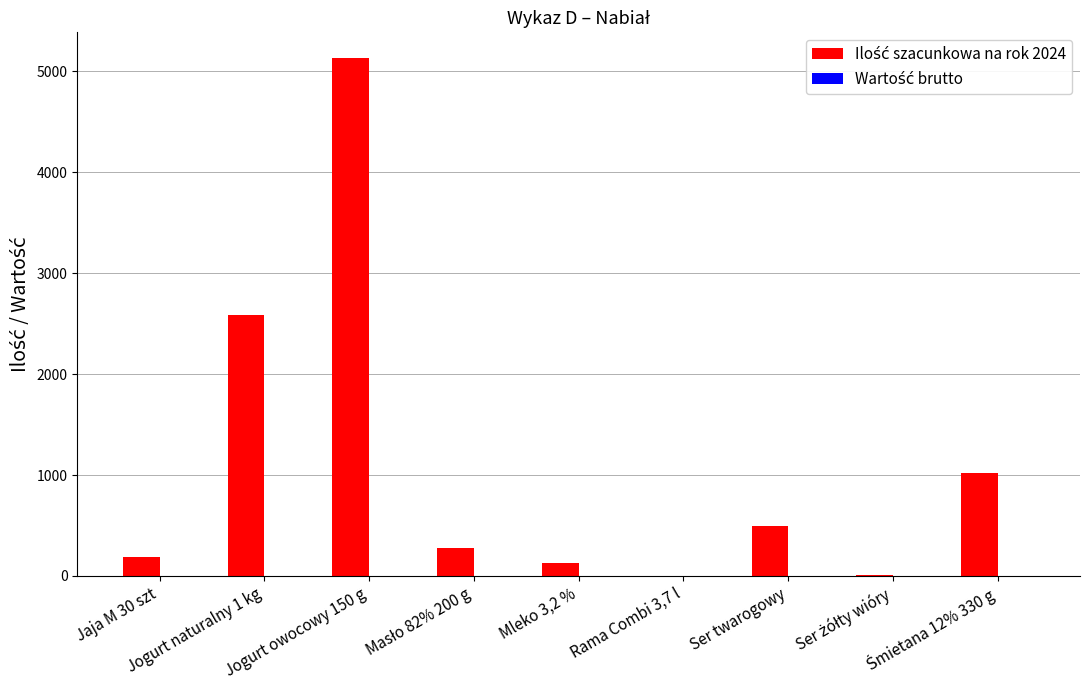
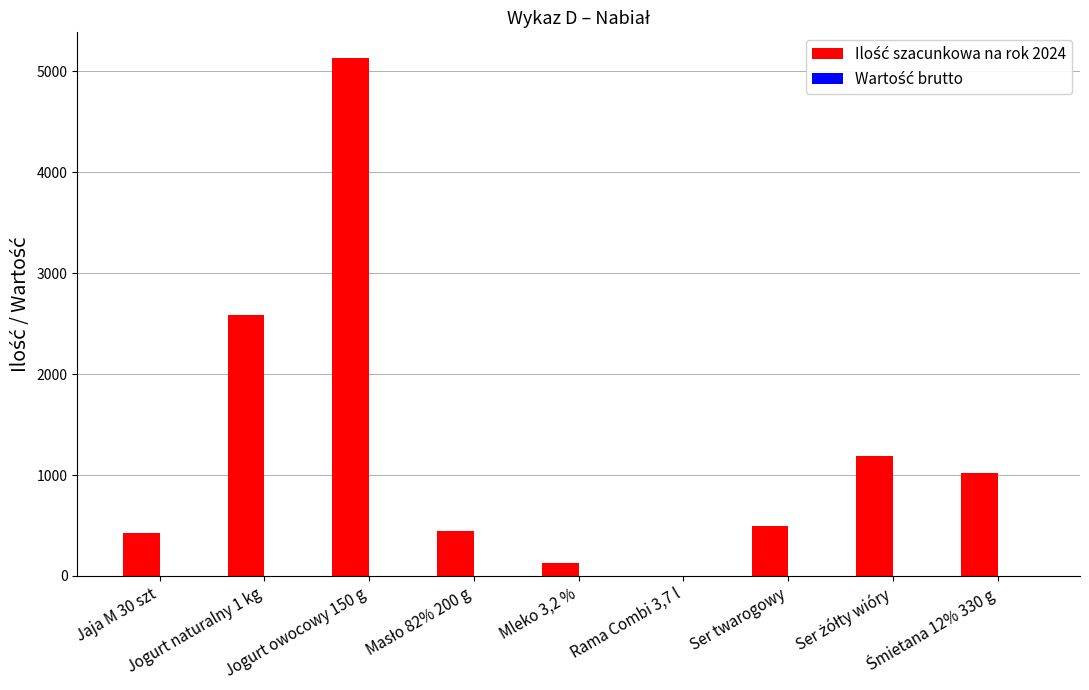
  {
    "Ilość szacunkowa na rok 2024": {
-     "Jaja M 30 szt": 190,
+     "Jaja M 30 szt": 430,
      "Jogurt naturalny 1 kg": 2590,
      "Jogurt owocowy 150 g": 5130,
-     "Masło 82% 200 g": 270,
+     "Masło 82% 200 g": 450,
      "Mleko 3,2 %": 130,
      "Ser twarogowy": 500,
-     "Ser żółty wióry": 10,
+     "Ser żółty wióry": 1190,
      "Śmietana 12% 330 g": 1020
    },
    "Wartość brutto": {
      "Jaja M 30 szt": 0,
      "Jogurt naturalny 1 kg": 0,
      "Jogurt owocowy 150 g": 0,
      "Masło 82% 200 g": 0,
      "Mleko 3,2 %": 0,
      "Rama Combi 3,7 l": 0,
      "Ser twarogowy": 0,
      "Ser żółty wióry": 0,
      "Śmietana 12% 330 g": 0
    }
  }
